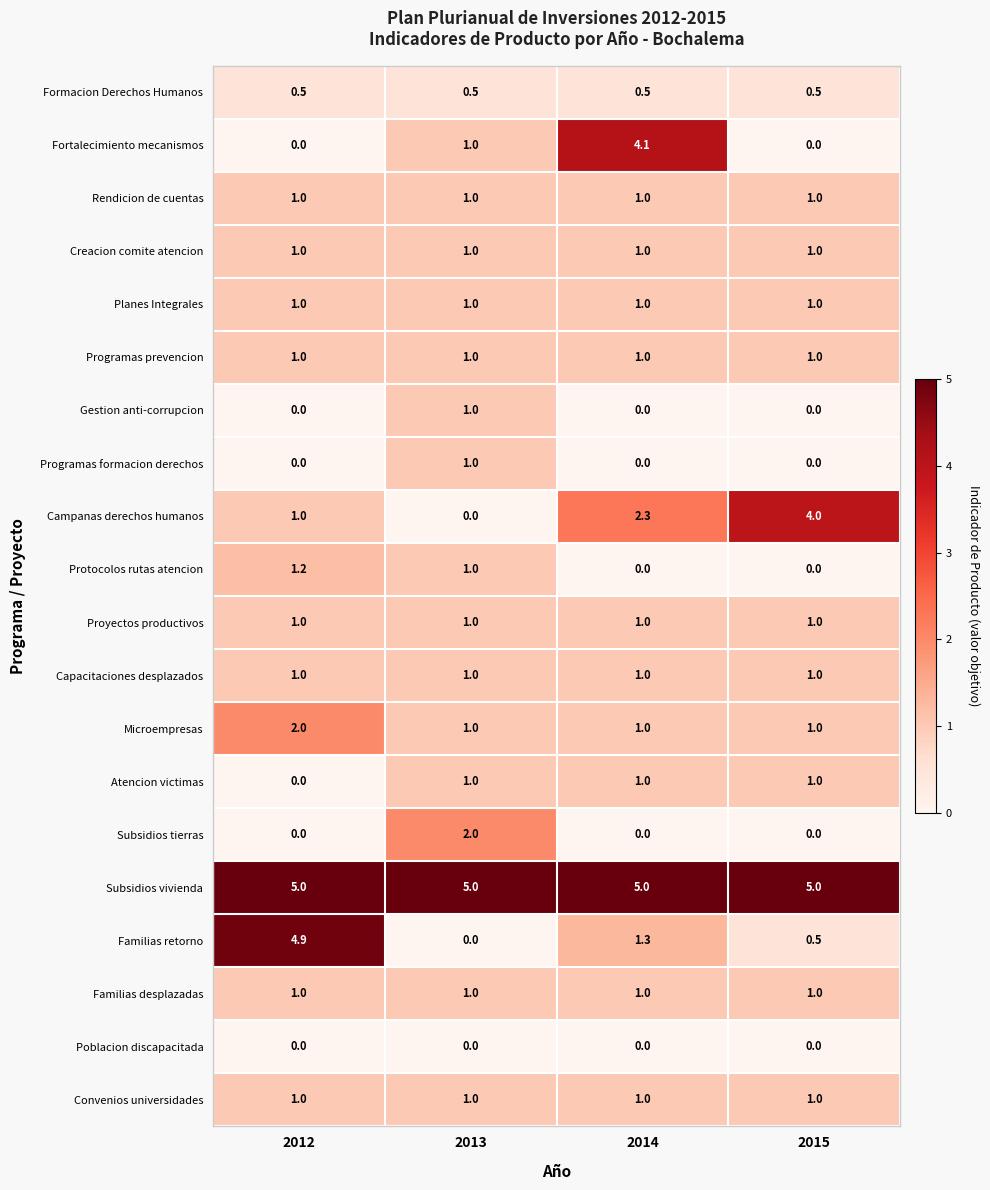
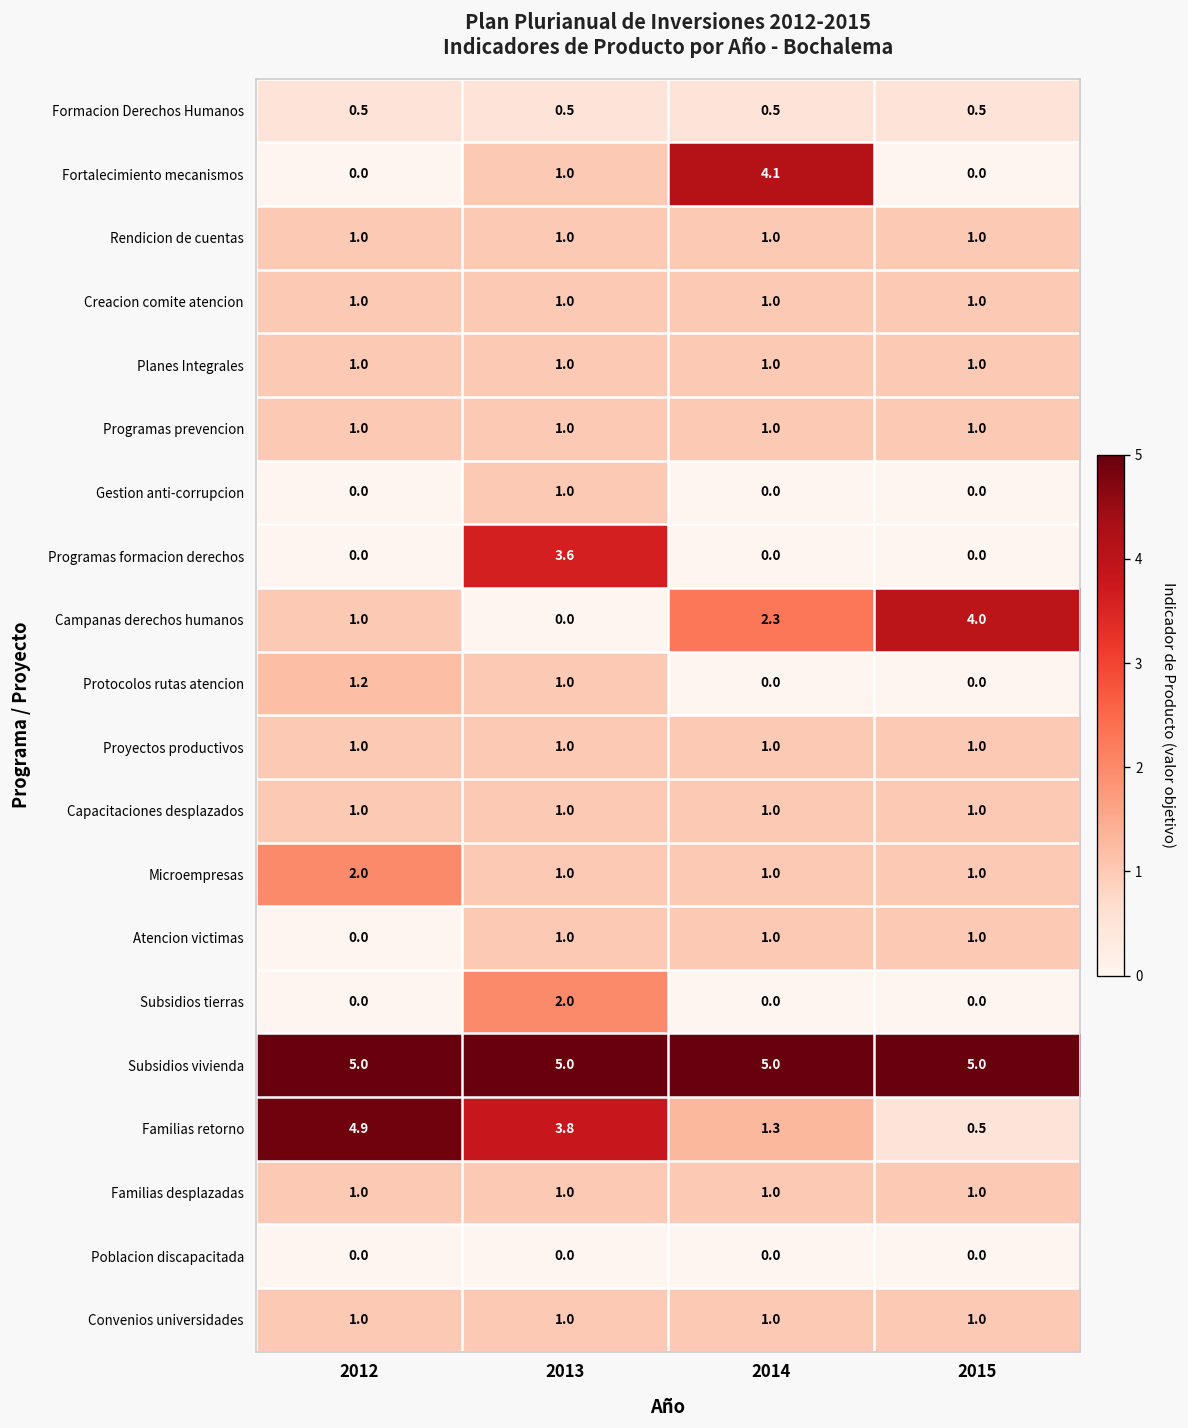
  {
    "Formacion Derechos Humanos": {
      "2012": 0.5,
      "2013": 0.5,
      "2014": 0.5,
      "2015": 0.5
    },
    "Fortalecimiento mecanismos": {
      "2012": 0.0,
      "2013": 1.0,
      "2014": 4.1,
      "2015": 0.0
    },
    "Rendicion de cuentas": {
      "2012": 1.0,
      "2013": 1.0,
      "2014": 1.0,
      "2015": 1.0
    },
    "Creacion comite atencion": {
      "2012": 1.0,
      "2013": 1.0,
      "2014": 1.0,
      "2015": 1.0
    },
    "Planes Integrales": {
      "2012": 1.0,
      "2013": 1.0,
      "2014": 1.0,
      "2015": 1.0
    },
    "Programas prevencion": {
      "2012": 1.0,
      "2013": 1.0,
      "2014": 1.0,
      "2015": 1.0
    },
    "Gestion anti-corrupcion": {
      "2012": 0.0,
      "2013": 1.0,
      "2014": 0.0,
      "2015": 0.0
    },
    "Programas formacion derechos": {
      "2012": 0.0,
-     "2013": 1.0,
+     "2013": 3.6,
      "2014": 0.0,
      "2015": 0.0
    },
    "Campanas derechos humanos": {
      "2012": 1.0,
      "2013": 0.0,
      "2014": 2.3,
      "2015": 4.0
    },
    "Protocolos rutas atencion": {
      "2012": 1.2,
      "2013": 1.0,
      "2014": 0.0,
      "2015": 0.0
    },
    "Proyectos productivos": {
      "2012": 1.0,
      "2013": 1.0,
      "2014": 1.0,
      "2015": 1.0
    },
    "Capacitaciones desplazados": {
      "2012": 1.0,
      "2013": 1.0,
      "2014": 1.0,
      "2015": 1.0
    },
    "Microempresas": {
      "2012": 2.0,
      "2013": 1.0,
      "2014": 1.0,
      "2015": 1.0
    },
    "Atencion victimas": {
      "2012": 0.0,
      "2013": 1.0,
      "2014": 1.0,
      "2015": 1.0
    },
    "Subsidios tierras": {
      "2012": 0.0,
      "2013": 2.0,
      "2014": 0.0,
      "2015": 0.0
    },
    "Subsidios vivienda": {
      "2012": 5.0,
      "2013": 5.0,
      "2014": 5.0,
      "2015": 5.0
    },
    "Familias retorno": {
      "2012": 4.9,
-     "2013": 0.0,
+     "2013": 3.8,
      "2014": 1.3,
      "2015": 0.5
    },
    "Familias desplazadas": {
      "2012": 1.0,
      "2013": 1.0,
      "2014": 1.0,
      "2015": 1.0
    },
    "Poblacion discapacitada": {
      "2012": 0.0,
      "2013": 0.0,
      "2014": 0.0,
      "2015": 0.0
    },
    "Convenios universidades": {
      "2012": 1.0,
      "2013": 1.0,
      "2014": 1.0,
      "2015": 1.0
    }
  }
